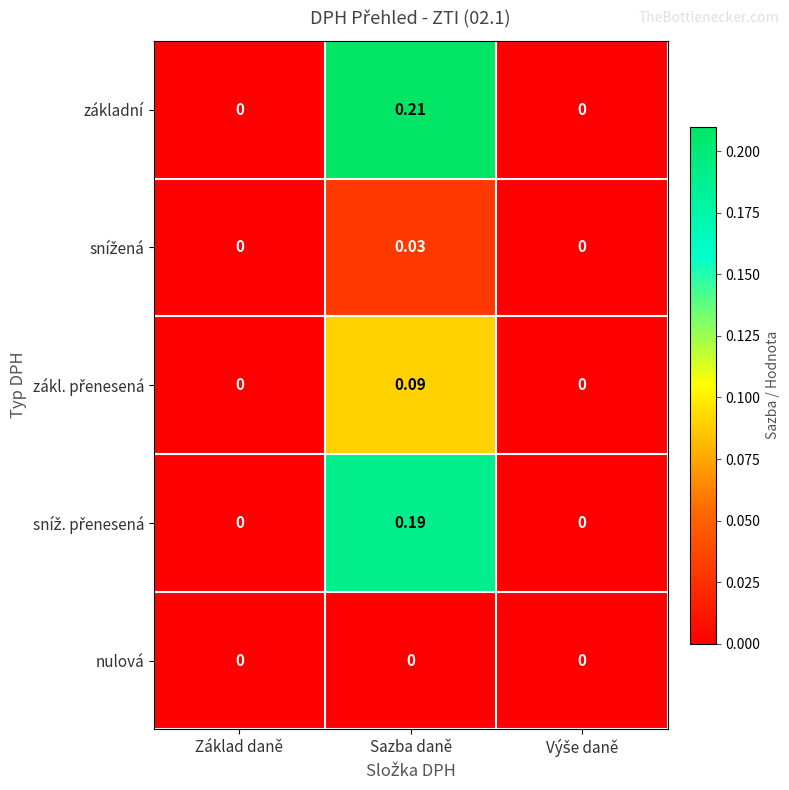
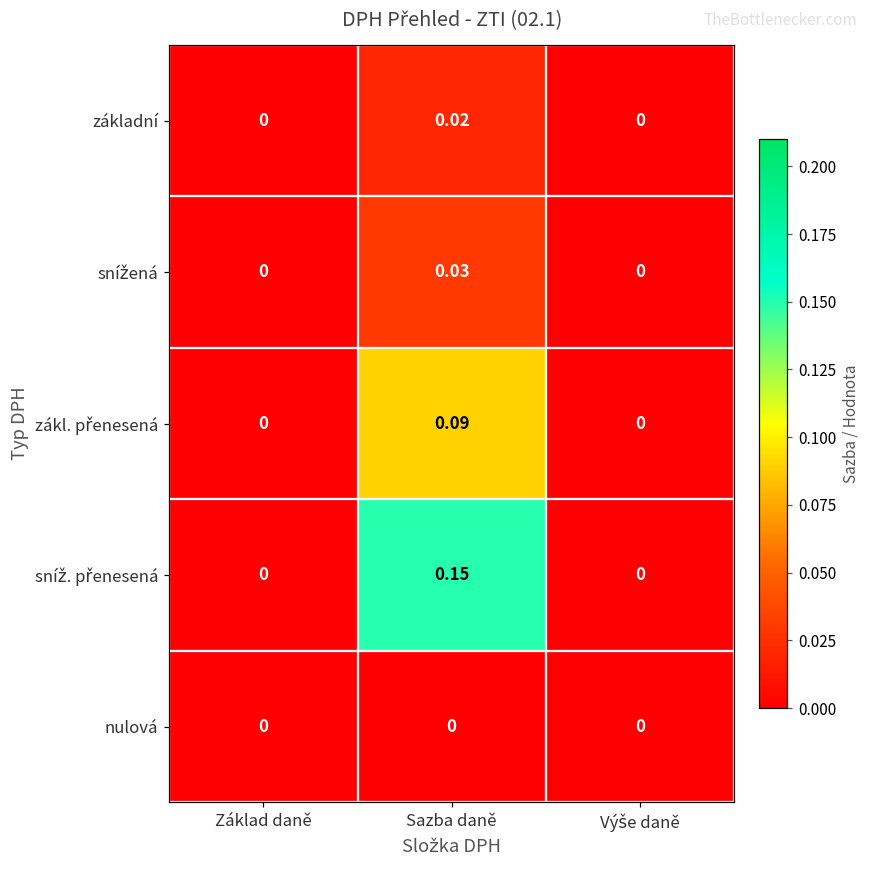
  {
    "základní": {
      "Základ daně": 0,
-     "Sazba daně": 0.21,
+     "Sazba daně": 0.02,
      "Výše daně": 0
    },
    "snížená": {
      "Základ daně": 0,
      "Sazba daně": 0.03,
      "Výše daně": 0
    },
    "zákl. přenesená": {
      "Základ daně": 0,
      "Sazba daně": 0.09,
      "Výše daně": 0
    },
    "sníž. přenesená": {
      "Základ daně": 0,
-     "Sazba daně": 0.19,
+     "Sazba daně": 0.15,
      "Výše daně": 0
    },
    "nulová": {
      "Základ daně": 0,
      "Sazba daně": 0,
      "Výše daně": 0
    }
  }
